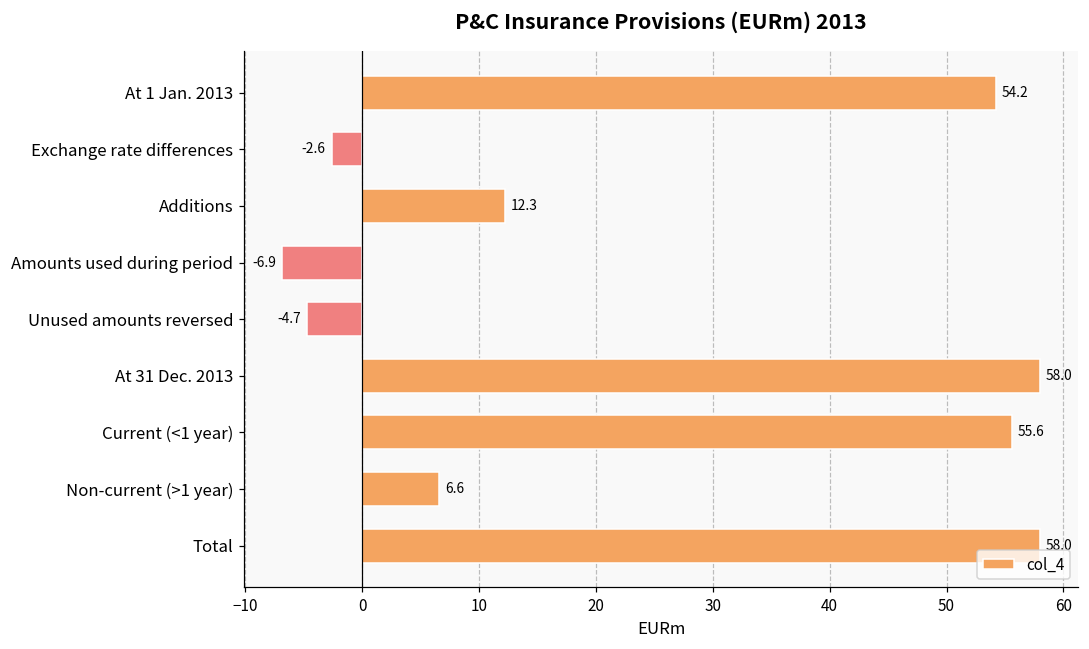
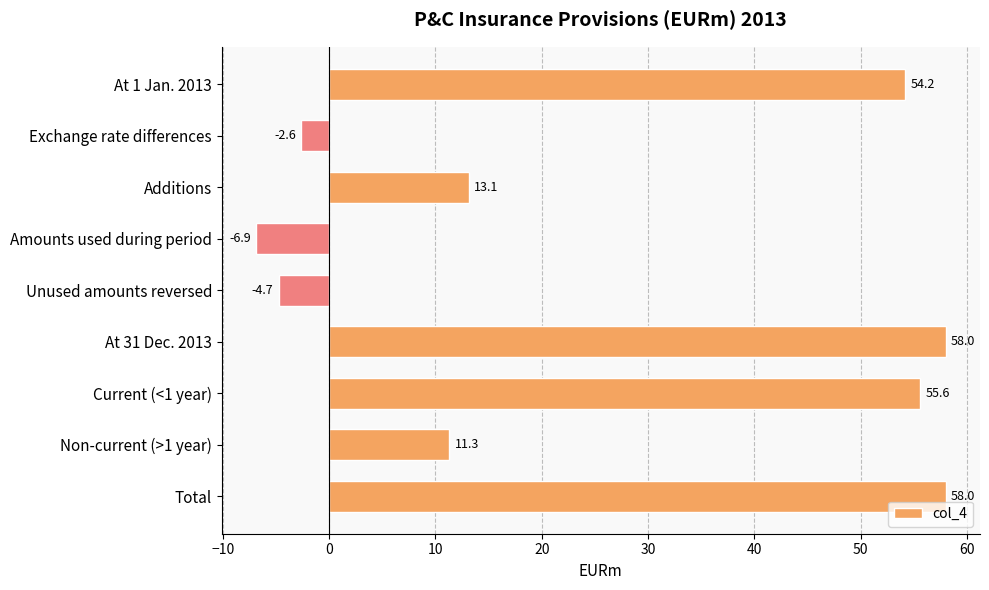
  {
    "At 1 Jan. 2013": 54.2,
    "Exchange rate differences": -2.6,
-   "Additions": 12.3,
+   "Additions": 13.1,
    "Amounts used during period": -6.9,
    "Unused amounts reversed": -4.7,
    "At 31 Dec. 2013": 58.0,
    "Current (<1 year)": 55.6,
-   "Non-current (>1 year)": 6.6
+   "Non-current (>1 year)": 11.3
  }
